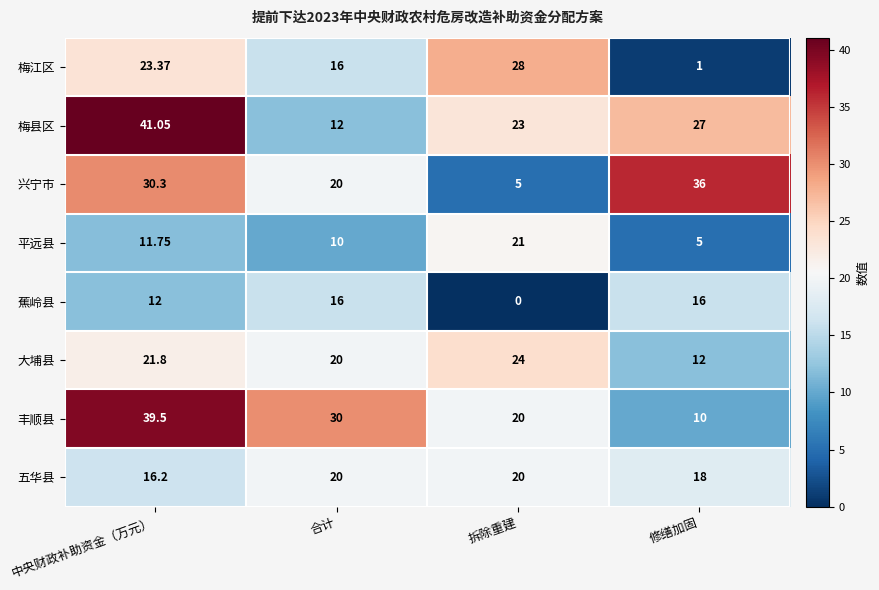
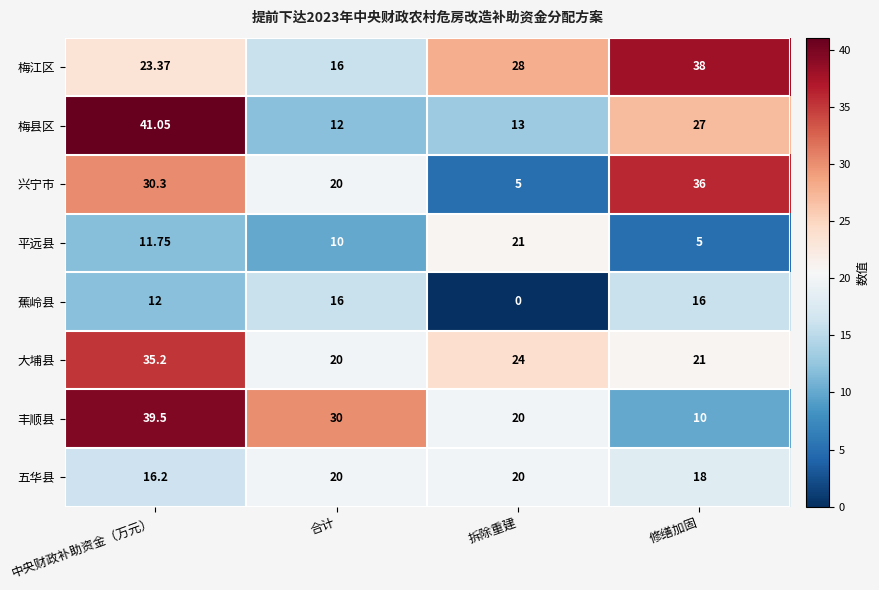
  {
    "梅江区": {
      "中央财政补助资金（万元）": 23.37,
      "合计": 16,
      "拆除重建": 28,
-     "修缮加固": 1
+     "修缮加固": 38
    },
    "梅县区": {
      "中央财政补助资金（万元）": 41.05,
      "合计": 12,
-     "拆除重建": 23,
+     "拆除重建": 13,
      "修缮加固": 27
    },
    "兴宁市": {
      "中央财政补助资金（万元）": 30.3,
      "合计": 20,
      "拆除重建": 5,
      "修缮加固": 36
    },
    "平远县": {
      "中央财政补助资金（万元）": 11.75,
      "合计": 10,
      "拆除重建": 21,
      "修缮加固": 5
    },
    "蕉岭县": {
      "中央财政补助资金（万元）": 12,
      "合计": 16,
      "拆除重建": 0,
      "修缮加固": 16
    },
    "大埔县": {
-     "中央财政补助资金（万元）": 21.8,
+     "中央财政补助资金（万元）": 35.2,
      "合计": 20,
      "拆除重建": 24,
-     "修缮加固": 12
+     "修缮加固": 21
    },
    "丰顺县": {
      "中央财政补助资金（万元）": 39.5,
      "合计": 30,
      "拆除重建": 20,
      "修缮加固": 10
    },
    "五华县": {
      "中央财政补助资金（万元）": 16.2,
      "合计": 20,
      "拆除重建": 20,
      "修缮加固": 18
    }
  }
